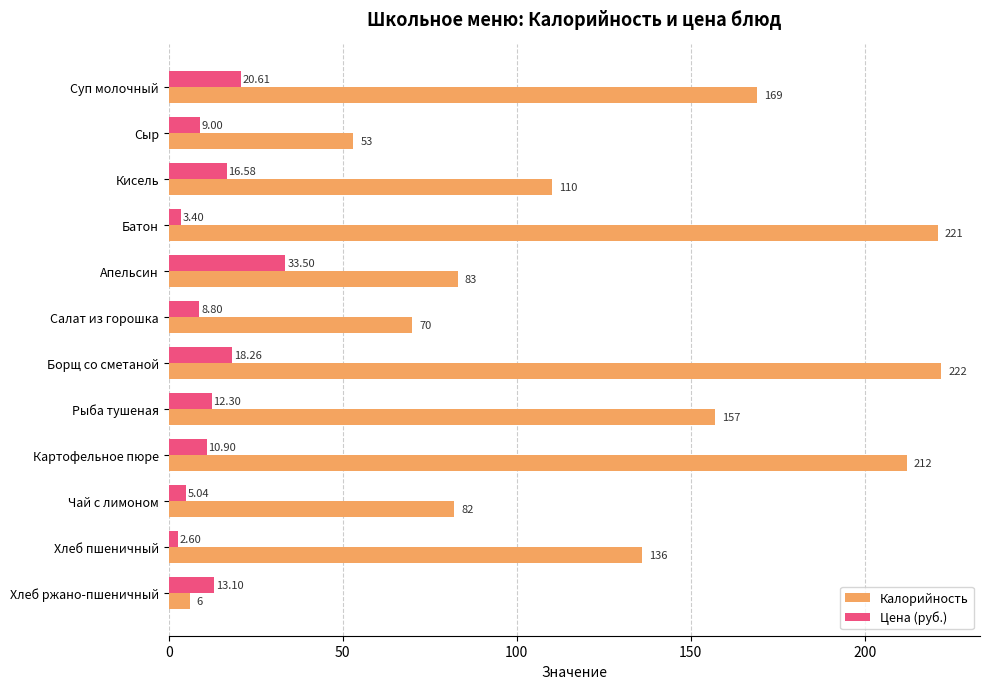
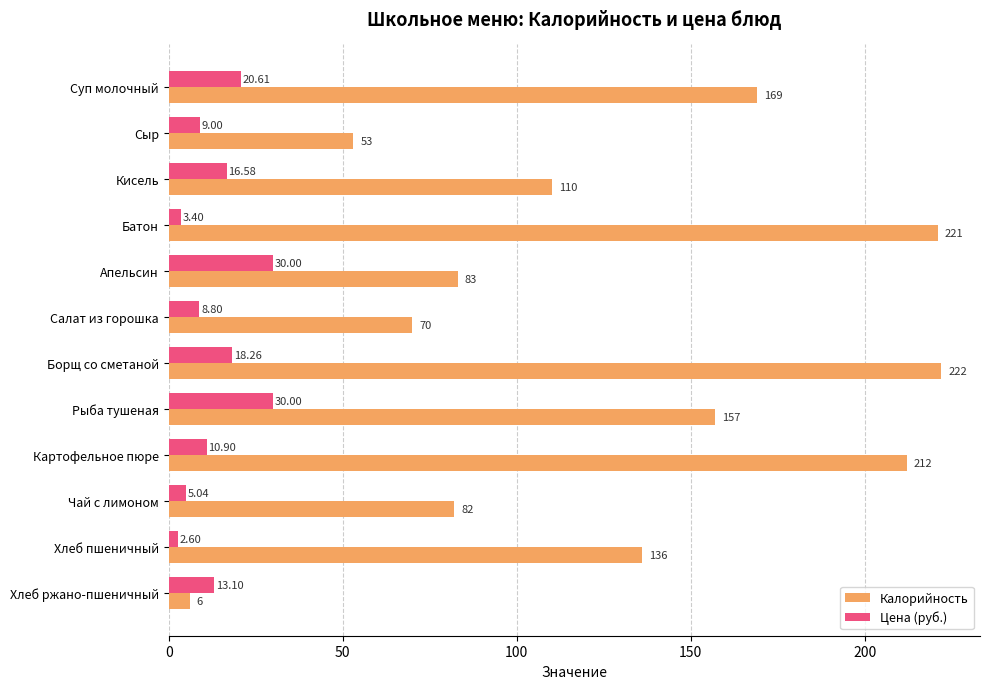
  {
    "Калорийность": {
      "Суп молочный": 169,
      "Сыр": 53,
      "Кисель": 110,
      "Батон": 221,
      "Апельсин": 83,
      "Салат из горошка": 70,
      "Борщ со сметаной": 222,
      "Рыба тушеная": 157,
      "Картофельное пюре": 212,
      "Чай с лимоном": 82,
      "Хлеб пшеничный": 136,
      "Хлеб ржано-пшеничный": 6
    },
    "Цена (руб.)": {
      "Суп молочный": 20.61,
      "Сыр": 9.00,
      "Кисель": 16.58,
      "Батон": 3.40,
-     "Апельсин": 33.50,
+     "Апельсин": 30.00,
      "Салат из горошка": 8.80,
      "Борщ со сметаной": 18.26,
-     "Рыба тушеная": 12.30,
+     "Рыба тушеная": 30.00,
      "Картофельное пюре": 10.90,
      "Чай с лимоном": 5.04,
      "Хлеб пшеничный": 2.60,
      "Хлеб ржано-пшеничный": 13.10
    }
  }
